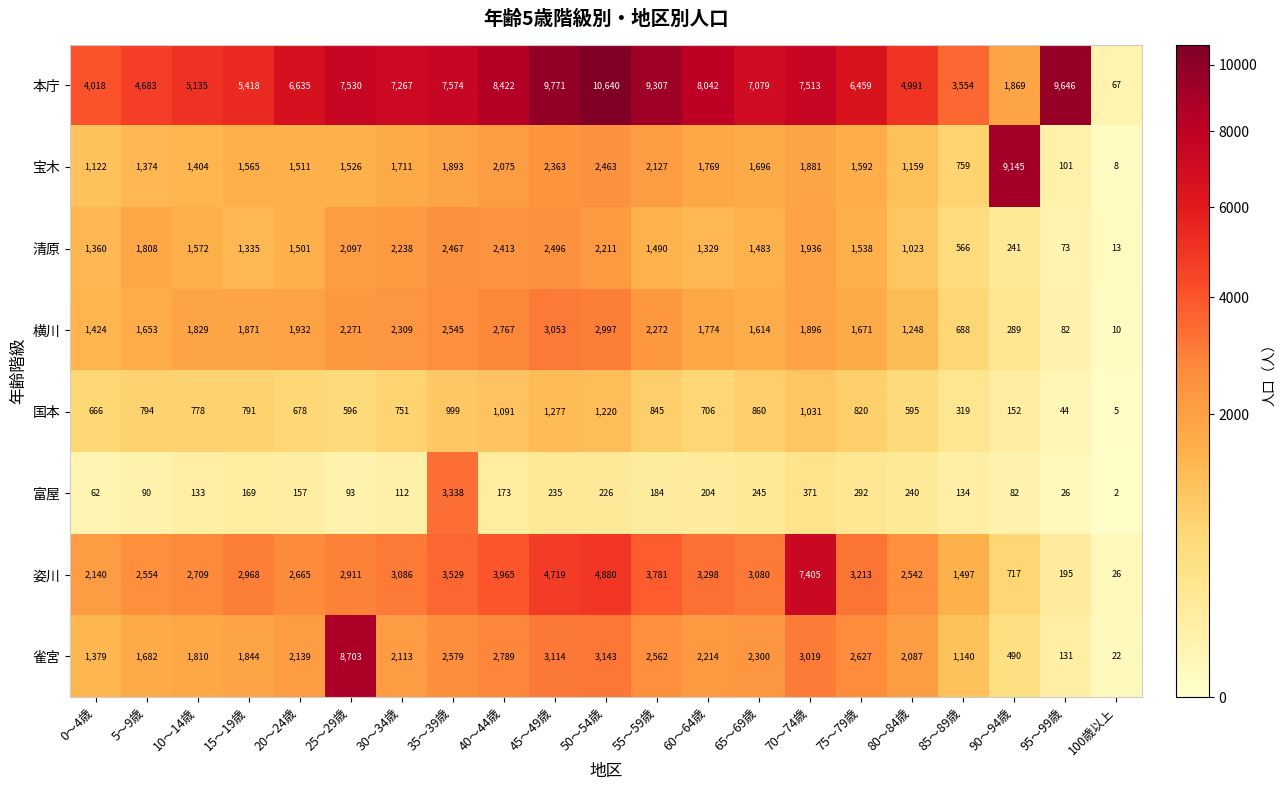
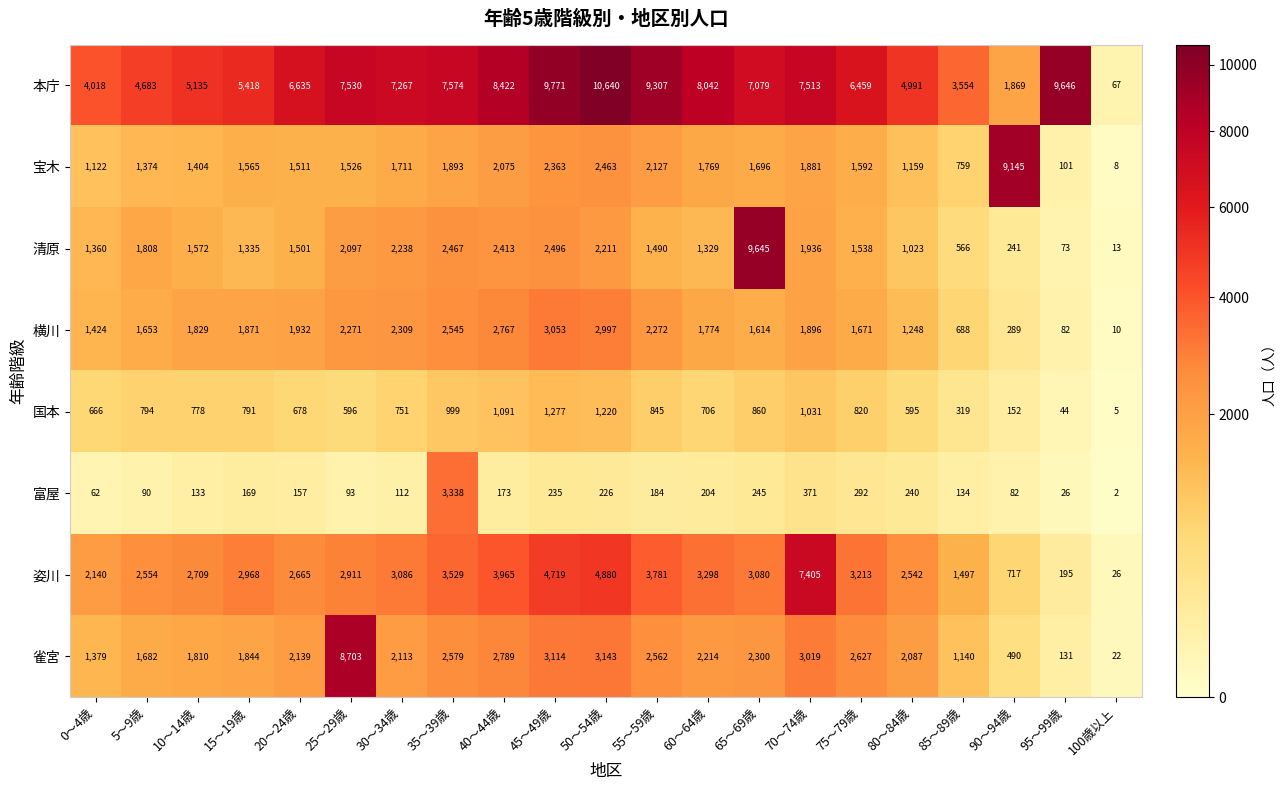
  {
    "本庁": {
      "0～4歳": "4,018",
      "5～9歳": "4,683",
      "10～14歳": "5,135",
      "15～19歳": "5,418",
      "20～24歳": "6,635",
      "25～29歳": "7,530",
      "30～34歳": "7,267",
      "35～39歳": "7,574",
      "40～44歳": "8,422",
      "45～49歳": "9,771",
      "50～54歳": "10,640",
      "55～59歳": "9,307",
      "60～64歳": "8,042",
      "65～69歳": "7,079",
      "70～74歳": "7,513",
      "75～79歳": "6,459",
      "80～84歳": "4,991",
      "85～89歳": "3,554",
      "90～94歳": "1,869",
      "95～99歳": "9,646",
      "100歳以上": "67"
    },
    "宝木": {
      "0～4歳": "1,122",
      "5～9歳": "1,374",
      "10～14歳": "1,404",
      "15～19歳": "1,565",
      "20～24歳": "1,511",
      "25～29歳": "1,526",
      "30～34歳": "1,711",
      "35～39歳": "1,893",
      "40～44歳": "2,075",
      "45～49歳": "2,363",
      "50～54歳": "2,463",
      "55～59歳": "2,127",
      "60～64歳": "1,769",
      "65～69歳": "1,696",
      "70～74歳": "1,881",
      "75～79歳": "1,592",
      "80～84歳": "1,159",
      "85～89歳": "759",
      "90～94歳": "9,145",
      "95～99歳": "101",
      "100歳以上": "8"
    },
    "清原": {
      "0～4歳": "1,360",
      "5～9歳": "1,808",
      "10～14歳": "1,572",
      "15～19歳": "1,335",
      "20～24歳": "1,501",
      "25～29歳": "2,097",
      "30～34歳": "2,238",
      "35～39歳": "2,467",
      "40～44歳": "2,413",
      "45～49歳": "2,496",
      "50～54歳": "2,211",
      "55～59歳": "1,490",
      "60～64歳": "1,329",
-     "65～69歳": "1,483",
+     "65～69歳": "9,645",
      "70～74歳": "1,936",
      "75～79歳": "1,538",
      "80～84歳": "1,023",
      "85～89歳": "566",
      "90～94歳": "241",
      "95～99歳": "73",
      "100歳以上": "13"
    },
    "横川": {
      "0～4歳": "1,424",
      "5～9歳": "1,653",
      "10～14歳": "1,829",
      "15～19歳": "1,871",
      "20～24歳": "1,932",
      "25～29歳": "2,271",
      "30～34歳": "2,309",
      "35～39歳": "2,545",
      "40～44歳": "2,767",
      "45～49歳": "3,053",
      "50～54歳": "2,997",
      "55～59歳": "2,272",
      "60～64歳": "1,774",
      "65～69歳": "1,614",
      "70～74歳": "1,896",
      "75～79歳": "1,671",
      "80～84歳": "1,248",
      "85～89歳": "688",
      "90～94歳": "289",
      "95～99歳": "82",
      "100歳以上": "10"
    },
    "国本": {
      "0～4歳": "666",
      "5～9歳": "794",
      "10～14歳": "778",
      "15～19歳": "791",
      "20～24歳": "678",
      "25～29歳": "596",
      "30～34歳": "751",
      "35～39歳": "999",
      "40～44歳": "1,091",
      "45～49歳": "1,277",
      "50～54歳": "1,220",
      "55～59歳": "845",
      "60～64歳": "706",
      "65～69歳": "860",
      "70～74歳": "1,031",
      "75～79歳": "820",
      "80～84歳": "595",
      "85～89歳": "319",
      "90～94歳": "152",
      "95～99歳": "44",
      "100歳以上": "5"
    },
    "富屋": {
      "0～4歳": "62",
      "5～9歳": "90",
      "10～14歳": "133",
      "15～19歳": "169",
      "20～24歳": "157",
      "25～29歳": "93",
      "30～34歳": "112",
      "35～39歳": "3,338",
      "40～44歳": "173",
      "45～49歳": "235",
      "50～54歳": "226",
      "55～59歳": "184",
      "60～64歳": "204",
      "65～69歳": "245",
      "70～74歳": "371",
      "75～79歳": "292",
      "80～84歳": "240",
      "85～89歳": "134",
      "90～94歳": "82",
      "95～99歳": "26",
      "100歳以上": "2"
    },
    "姿川": {
      "0～4歳": "2,140",
      "5～9歳": "2,554",
      "10～14歳": "2,709",
      "15～19歳": "2,968",
      "20～24歳": "2,665",
      "25～29歳": "2,911",
      "30～34歳": "3,086",
      "35～39歳": "3,529",
      "40～44歳": "3,965",
      "45～49歳": "4,719",
      "50～54歳": "4,880",
      "55～59歳": "3,781",
      "60～64歳": "3,298",
      "65～69歳": "3,080",
      "70～74歳": "7,405",
      "75～79歳": "3,213",
      "80～84歳": "2,542",
      "85～89歳": "1,497",
      "90～94歳": "717",
      "95～99歳": "195",
      "100歳以上": "26"
    },
    "雀宮": {
      "0～4歳": "1,379",
      "5～9歳": "1,682",
      "10～14歳": "1,810",
      "15～19歳": "1,844",
      "20～24歳": "2,139",
      "25～29歳": "8,703",
      "30～34歳": "2,113",
      "35～39歳": "2,579",
      "40～44歳": "2,789",
      "45～49歳": "3,114",
      "50～54歳": "3,143",
      "55～59歳": "2,562",
      "60～64歳": "2,214",
      "65～69歳": "2,300",
      "70～74歳": "3,019",
      "75～79歳": "2,627",
      "80～84歳": "2,087",
      "85～89歳": "1,140",
      "90～94歳": "490",
      "95～99歳": "131",
      "100歳以上": "22"
    }
  }
